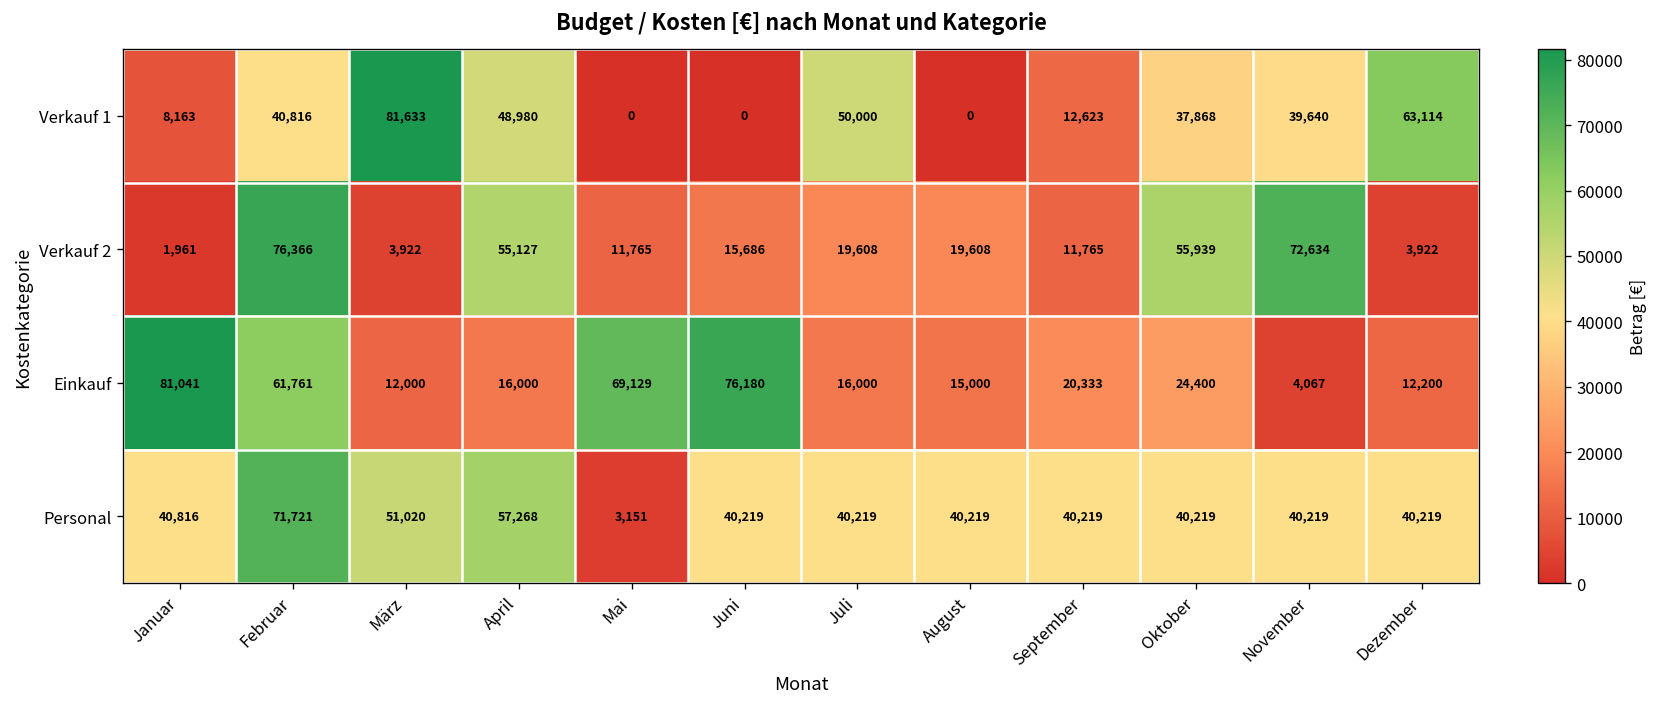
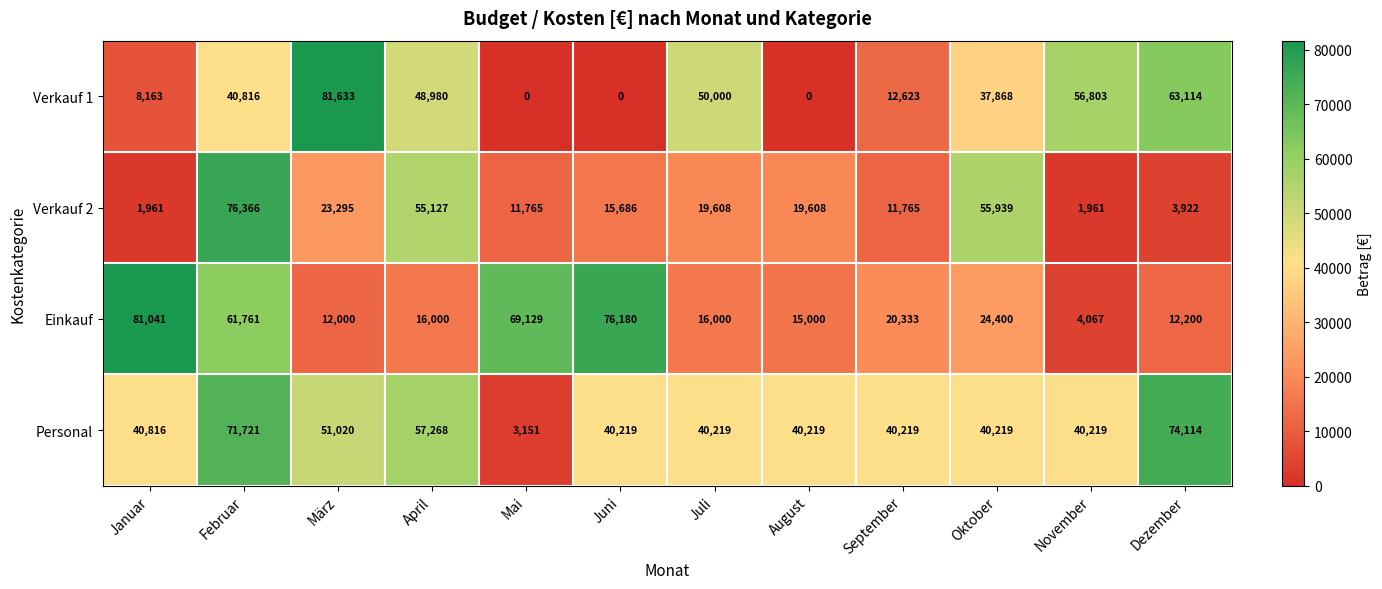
  {
    "Verkauf 1": {
      "Januar": "8,163",
      "Februar": "40,816",
      "März": "81,633",
      "April": "48,980",
      "Mai": "0",
      "Juni": "0",
      "Juli": "50,000",
      "August": "0",
      "September": "12,623",
      "Oktober": "37,868",
-     "November": "39,640",
+     "November": "56,803",
      "Dezember": "63,114"
    },
    "Verkauf 2": {
      "Januar": "1,961",
      "Februar": "76,366",
-     "März": "3,922",
+     "März": "23,295",
      "April": "55,127",
      "Mai": "11,765",
      "Juni": "15,686",
      "Juli": "19,608",
      "August": "19,608",
      "September": "11,765",
      "Oktober": "55,939",
-     "November": "72,634",
+     "November": "1,961",
      "Dezember": "3,922"
    },
    "Einkauf": {
      "Januar": "81,041",
      "Februar": "61,761",
      "März": "12,000",
      "April": "16,000",
      "Mai": "69,129",
      "Juni": "76,180",
      "Juli": "16,000",
      "August": "15,000",
      "September": "20,333",
      "Oktober": "24,400",
      "November": "4,067",
      "Dezember": "12,200"
    },
    "Personal": {
      "Januar": "40,816",
      "Februar": "71,721",
      "März": "51,020",
      "April": "57,268",
      "Mai": "3,151",
      "Juni": "40,219",
      "Juli": "40,219",
      "August": "40,219",
      "September": "40,219",
      "Oktober": "40,219",
      "November": "40,219",
-     "Dezember": "40,219"
+     "Dezember": "74,114"
    }
  }
